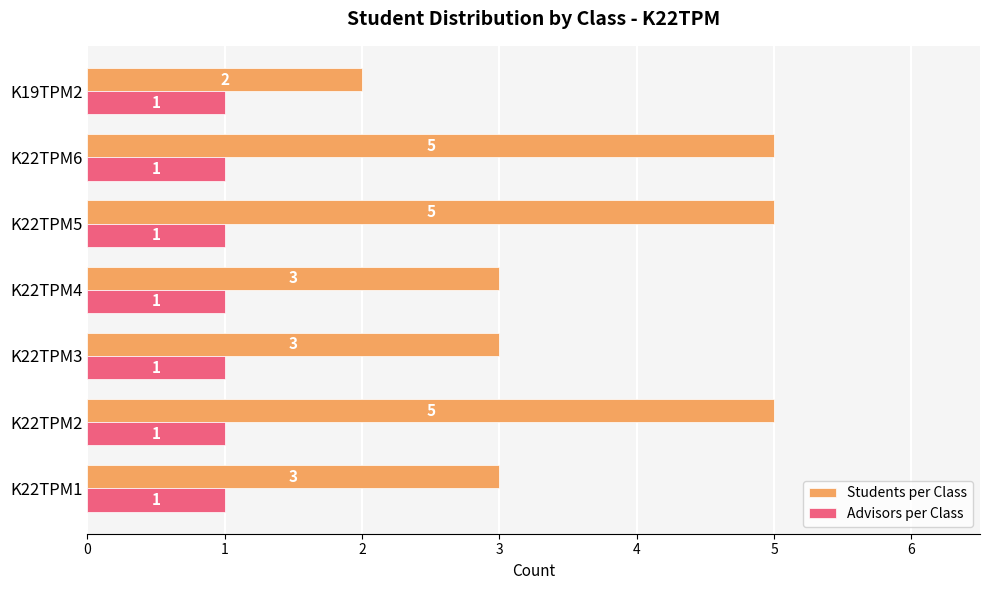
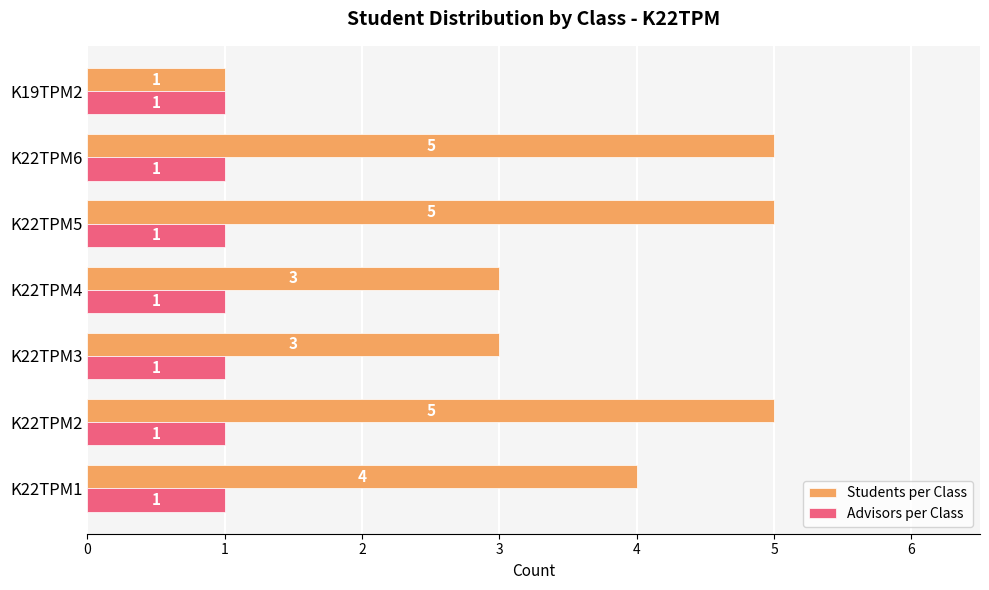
  {
    "Students per Class": {
-     "K19TPM2": 2,
+     "K19TPM2": 1,
      "K22TPM6": 5,
      "K22TPM5": 5,
      "K22TPM4": 3,
      "K22TPM3": 3,
      "K22TPM2": 5,
-     "K22TPM1": 3
+     "K22TPM1": 4
    },
    "Advisors per Class": {
      "K19TPM2": 1,
      "K22TPM6": 1,
      "K22TPM5": 1,
      "K22TPM4": 1,
      "K22TPM3": 1,
      "K22TPM2": 1,
      "K22TPM1": 1
    }
  }
